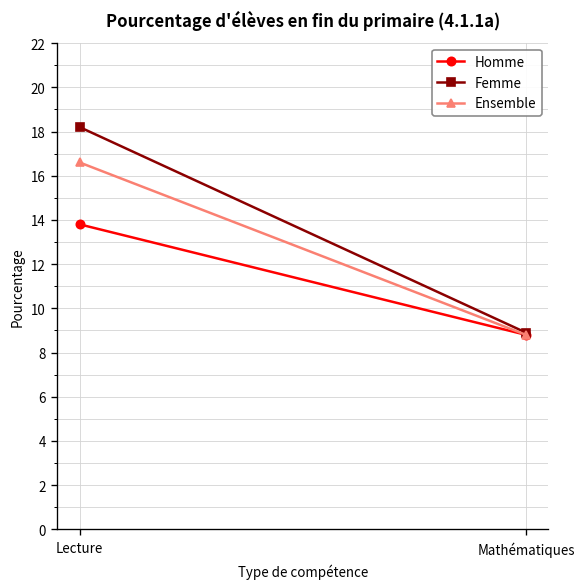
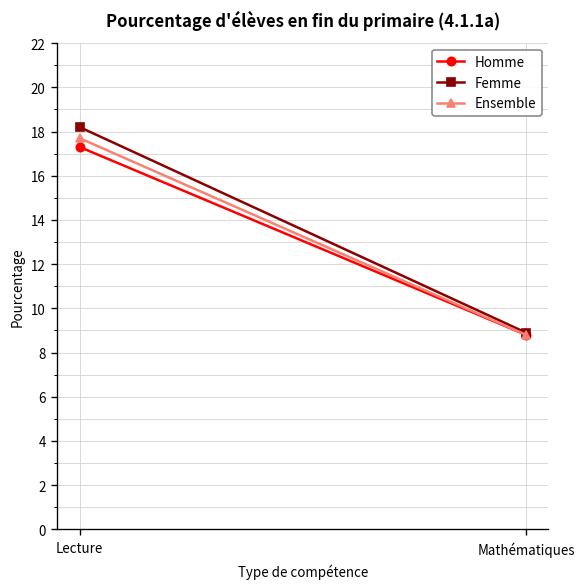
  {
    "Homme": {
-     "Lecture": 13.8
+     "Lecture": 17.3
    },
    "Femme": {
      "Lecture": 18.2
    },
    "Ensemble": {
-     "Lecture": 16.6
+     "Lecture": 17.7
    }
  }
